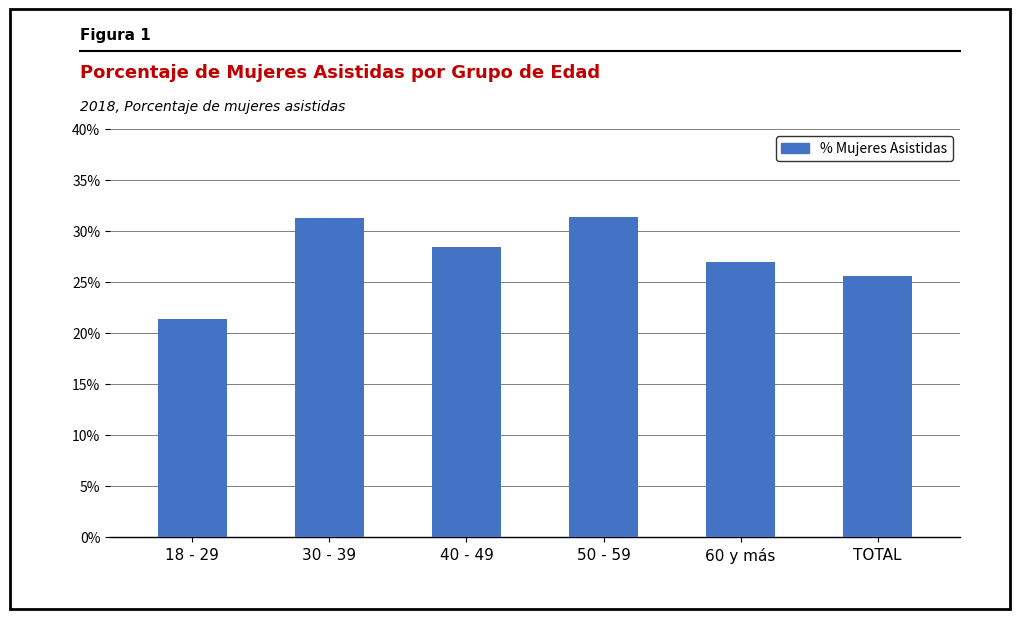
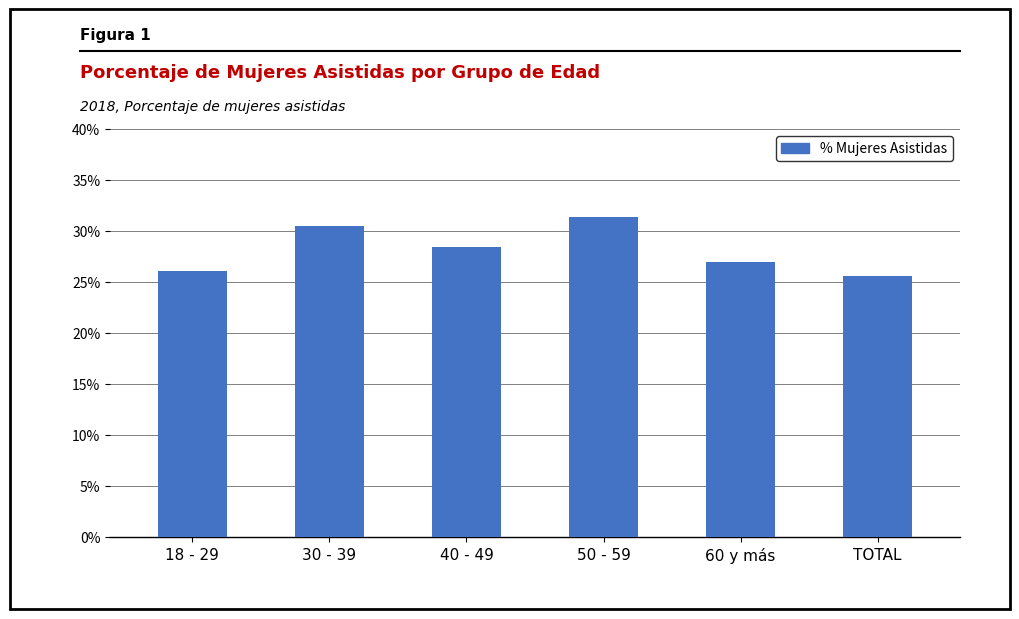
  {
-   "18 - 29": "21.4%",
-   "30 - 39": "31.3%",
+   "18 - 29": "26.1%",
+   "30 - 39": "30.5%",
    "40 - 49": "28.4%",
    "50 - 59": "31.4%",
    "60 y más": "27.0%",
    "TOTAL": "25.6%"
  }
